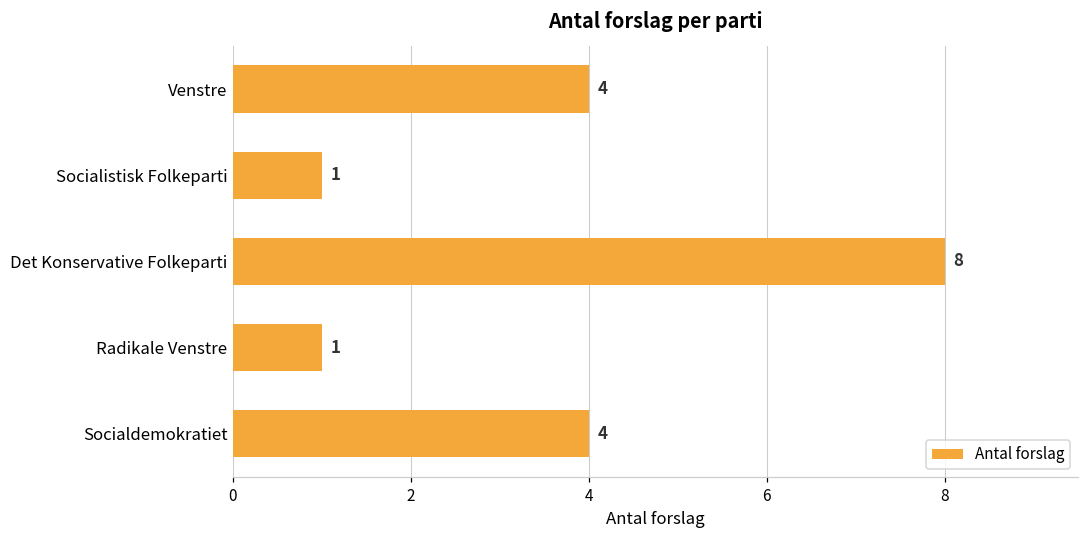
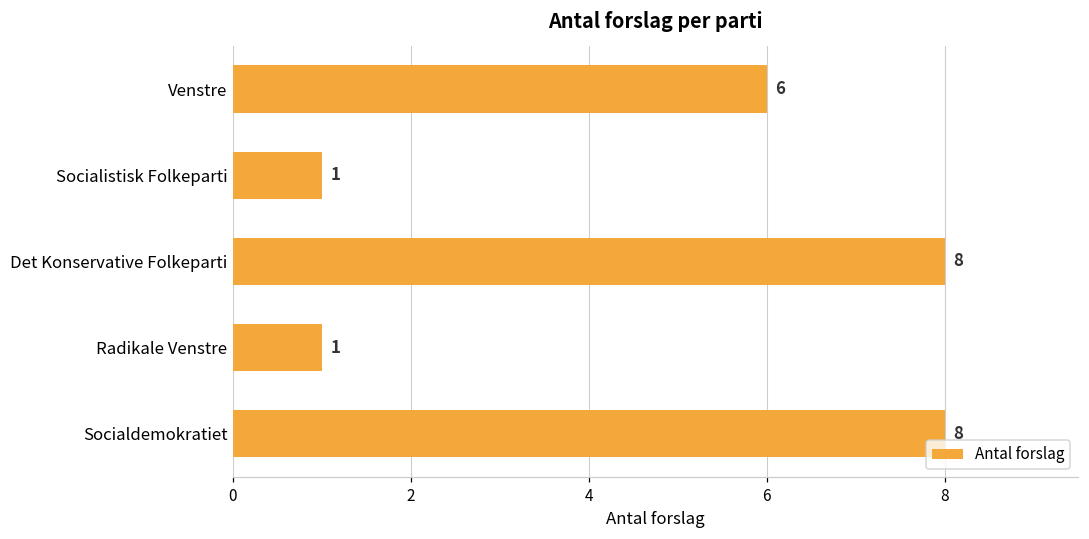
  {
-   "Venstre": 4,
+   "Venstre": 6,
    "Socialistisk Folkeparti": 1,
    "Det Konservative Folkeparti": 8,
    "Radikale Venstre": 1,
-   "Socialdemokratiet": 4
+   "Socialdemokratiet": 8
  }
